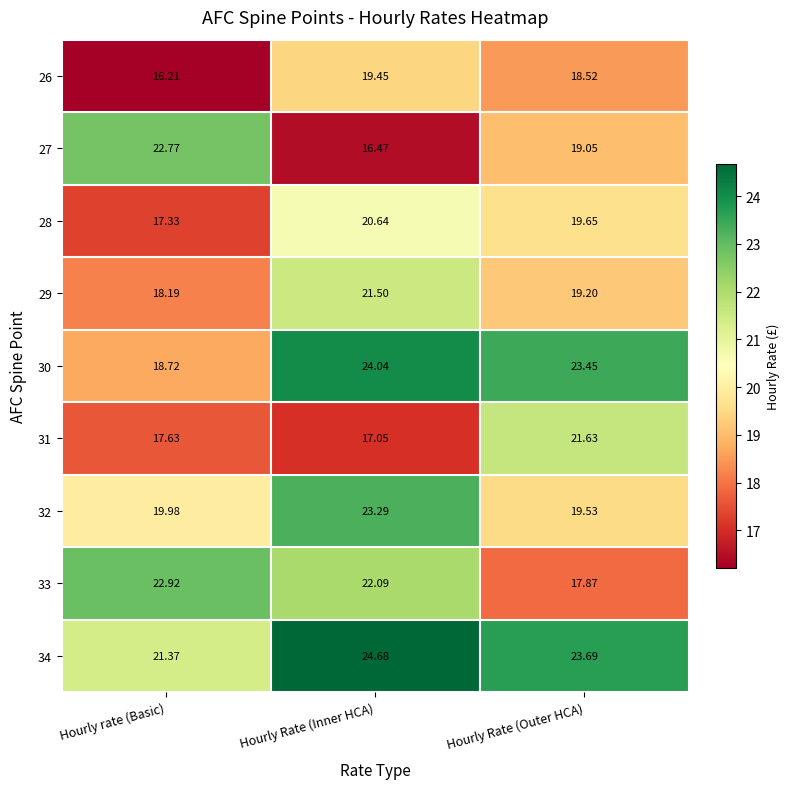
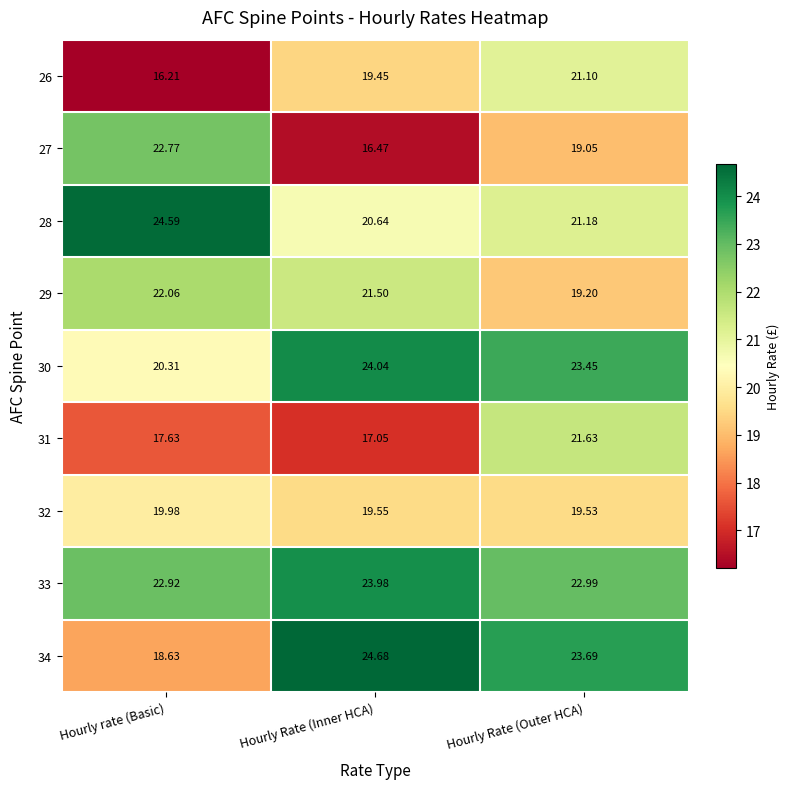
  {
    "26": {
      "Hourly rate (Basic)": 16.21,
      "Hourly Rate (Inner HCA)": 19.45,
-     "Hourly Rate (Outer HCA)": 18.52
+     "Hourly Rate (Outer HCA)": 21.10
    },
    "27": {
      "Hourly rate (Basic)": 22.77,
      "Hourly Rate (Inner HCA)": 16.47,
      "Hourly Rate (Outer HCA)": 19.05
    },
    "28": {
-     "Hourly rate (Basic)": 17.33,
+     "Hourly rate (Basic)": 24.59,
      "Hourly Rate (Inner HCA)": 20.64,
-     "Hourly Rate (Outer HCA)": 19.65
+     "Hourly Rate (Outer HCA)": 21.18
    },
    "29": {
-     "Hourly rate (Basic)": 18.19,
+     "Hourly rate (Basic)": 22.06,
      "Hourly Rate (Inner HCA)": 21.50,
      "Hourly Rate (Outer HCA)": 19.20
    },
    "30": {
-     "Hourly rate (Basic)": 18.72,
+     "Hourly rate (Basic)": 20.31,
      "Hourly Rate (Inner HCA)": 24.04,
      "Hourly Rate (Outer HCA)": 23.45
    },
    "31": {
      "Hourly rate (Basic)": 17.63,
      "Hourly Rate (Inner HCA)": 17.05,
      "Hourly Rate (Outer HCA)": 21.63
    },
    "32": {
      "Hourly rate (Basic)": 19.98,
-     "Hourly Rate (Inner HCA)": 23.29,
+     "Hourly Rate (Inner HCA)": 19.55,
      "Hourly Rate (Outer HCA)": 19.53
    },
    "33": {
      "Hourly rate (Basic)": 22.92,
-     "Hourly Rate (Inner HCA)": 22.09,
-     "Hourly Rate (Outer HCA)": 17.87
+     "Hourly Rate (Inner HCA)": 23.98,
+     "Hourly Rate (Outer HCA)": 22.99
    },
    "34": {
-     "Hourly rate (Basic)": 21.37,
+     "Hourly rate (Basic)": 18.63,
      "Hourly Rate (Inner HCA)": 24.68,
      "Hourly Rate (Outer HCA)": 23.69
    }
  }
